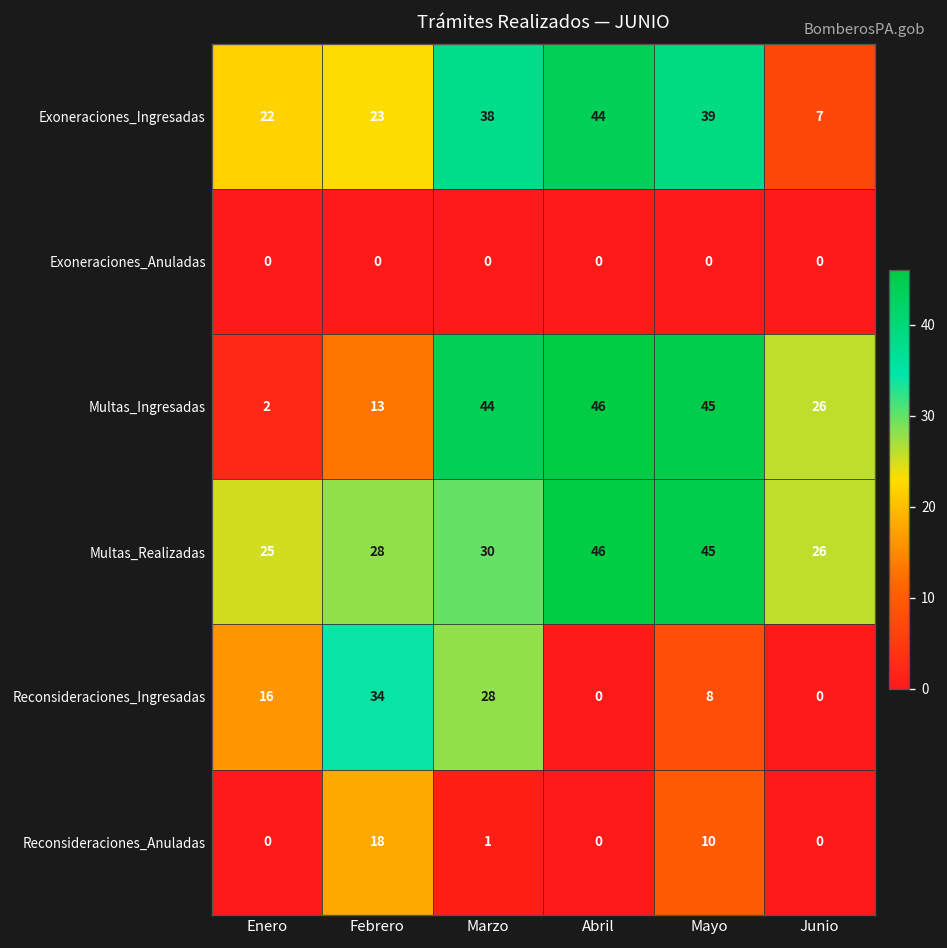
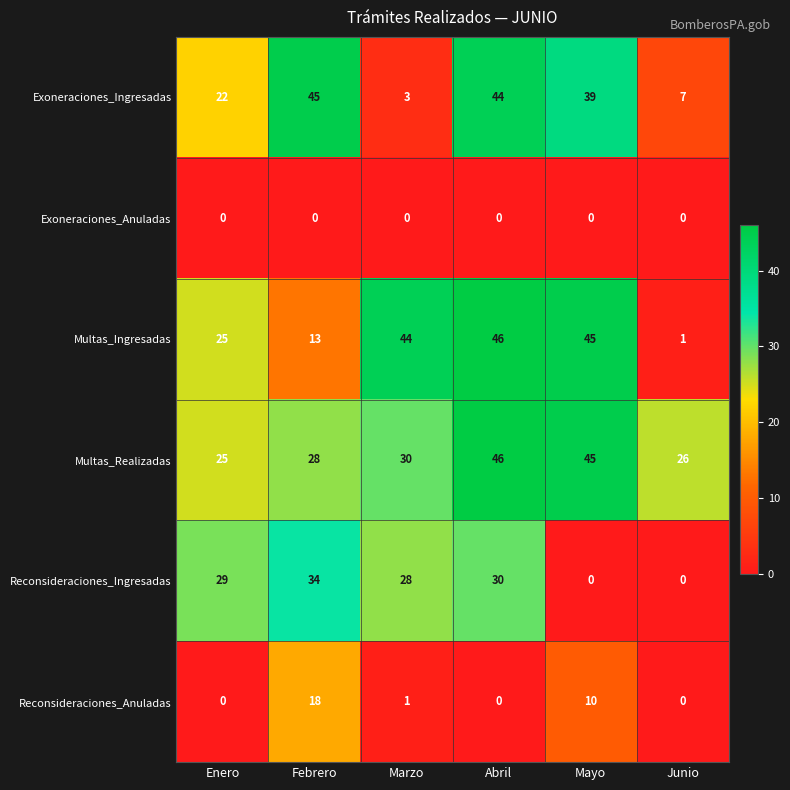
  {
    "Exoneraciones_Ingresadas": {
      "Enero": 22,
-     "Febrero": 23,
-     "Marzo": 38,
+     "Febrero": 45,
+     "Marzo": 3,
      "Abril": 44,
      "Mayo": 39,
      "Junio": 7
    },
    "Exoneraciones_Anuladas": {
      "Enero": 0,
      "Febrero": 0,
      "Marzo": 0,
      "Abril": 0,
      "Mayo": 0,
      "Junio": 0
    },
    "Multas_Ingresadas": {
-     "Enero": 2,
+     "Enero": 25,
      "Febrero": 13,
      "Marzo": 44,
      "Abril": 46,
      "Mayo": 45,
-     "Junio": 26
+     "Junio": 1
    },
    "Multas_Realizadas": {
      "Enero": 25,
      "Febrero": 28,
      "Marzo": 30,
      "Abril": 46,
      "Mayo": 45,
      "Junio": 26
    },
    "Reconsideraciones_Ingresadas": {
-     "Enero": 16,
+     "Enero": 29,
      "Febrero": 34,
      "Marzo": 28,
-     "Abril": 0,
-     "Mayo": 8,
+     "Abril": 30,
+     "Mayo": 0,
      "Junio": 0
    },
    "Reconsideraciones_Anuladas": {
      "Enero": 0,
      "Febrero": 18,
      "Marzo": 1,
      "Abril": 0,
      "Mayo": 10,
      "Junio": 0
    }
  }
